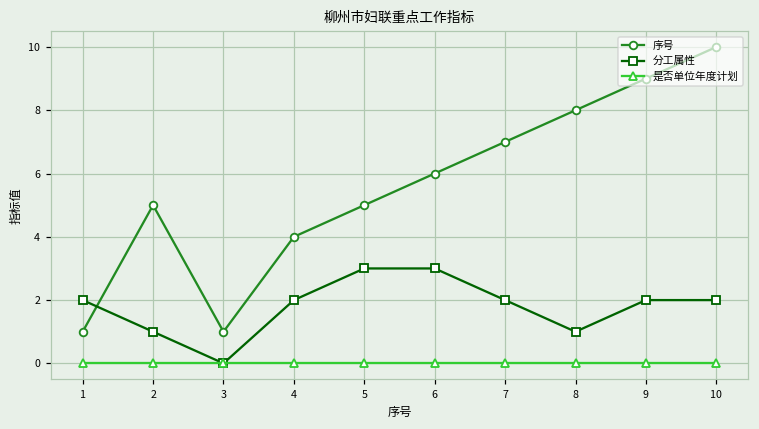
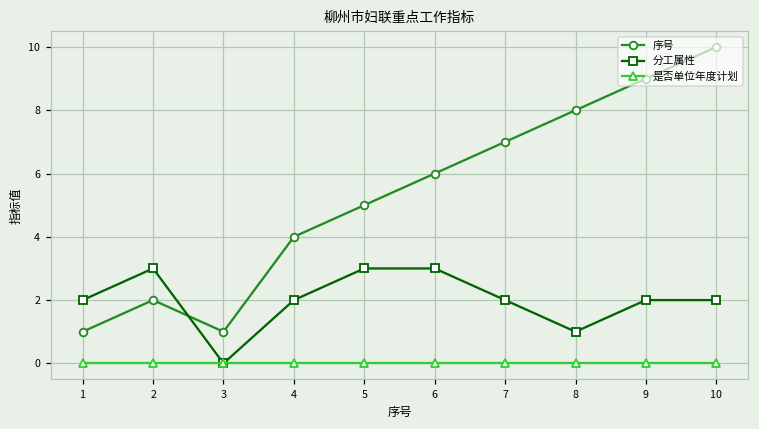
  {
    "序号": {
      "1": 1,
-     "2": 5,
+     "2": 2,
      "3": 1,
      "4": 4,
      "5": 5,
      "6": 6,
      "7": 7,
      "8": 8
    },
    "分工属性": {
      "1": 2,
-     "2": 1,
+     "2": 3,
      "4": 2,
      "5": 3,
      "6": 3,
      "7": 2,
      "8": 1,
      "9": 2,
      "10": 2
    },
    "是否单位年度计划": {
      "1": 0,
      "2": 0,
      "4": 0,
      "5": 0,
      "6": 0,
      "7": 0,
      "8": 0,
      "9": 0,
      "10": 0
    }
  }
